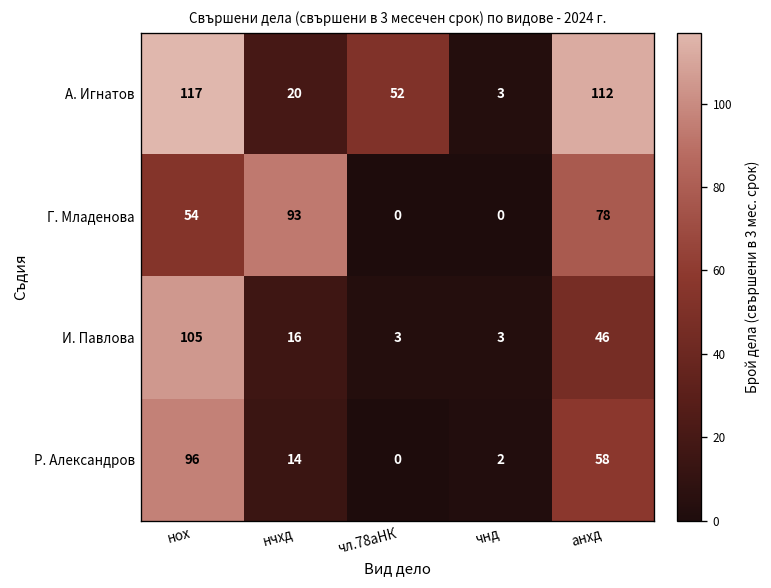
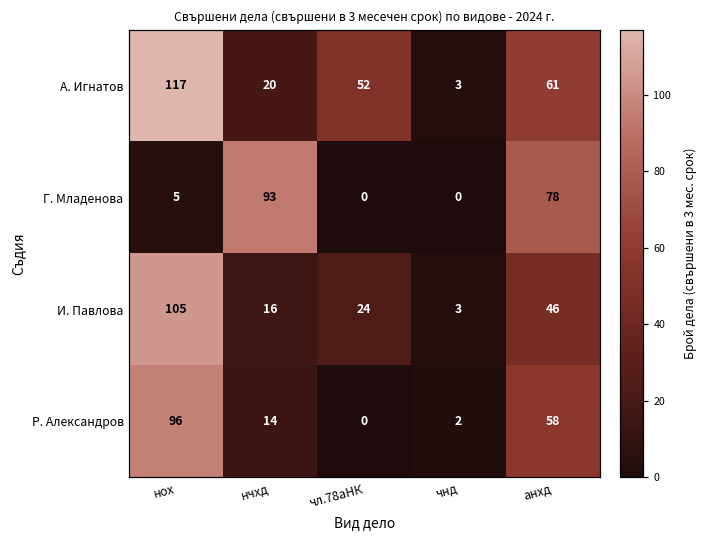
  {
    "А. Игнатов": {
      "нох": 117,
      "нчхд": 20,
      "чл.78аНК": 52,
      "чнд": 3,
-     "анхд": 112
+     "анхд": 61
    },
    "Г. Младенова": {
-     "нох": 54,
+     "нох": 5,
      "нчхд": 93,
      "чл.78аНК": 0,
      "чнд": 0,
      "анхд": 78
    },
    "И. Павлова": {
      "нох": 105,
      "нчхд": 16,
-     "чл.78аНК": 3,
+     "чл.78аНК": 24,
      "чнд": 3,
      "анхд": 46
    },
    "Р. Александров": {
      "нох": 96,
      "нчхд": 14,
      "чл.78аНК": 0,
      "чнд": 2,
      "анхд": 58
    }
  }
